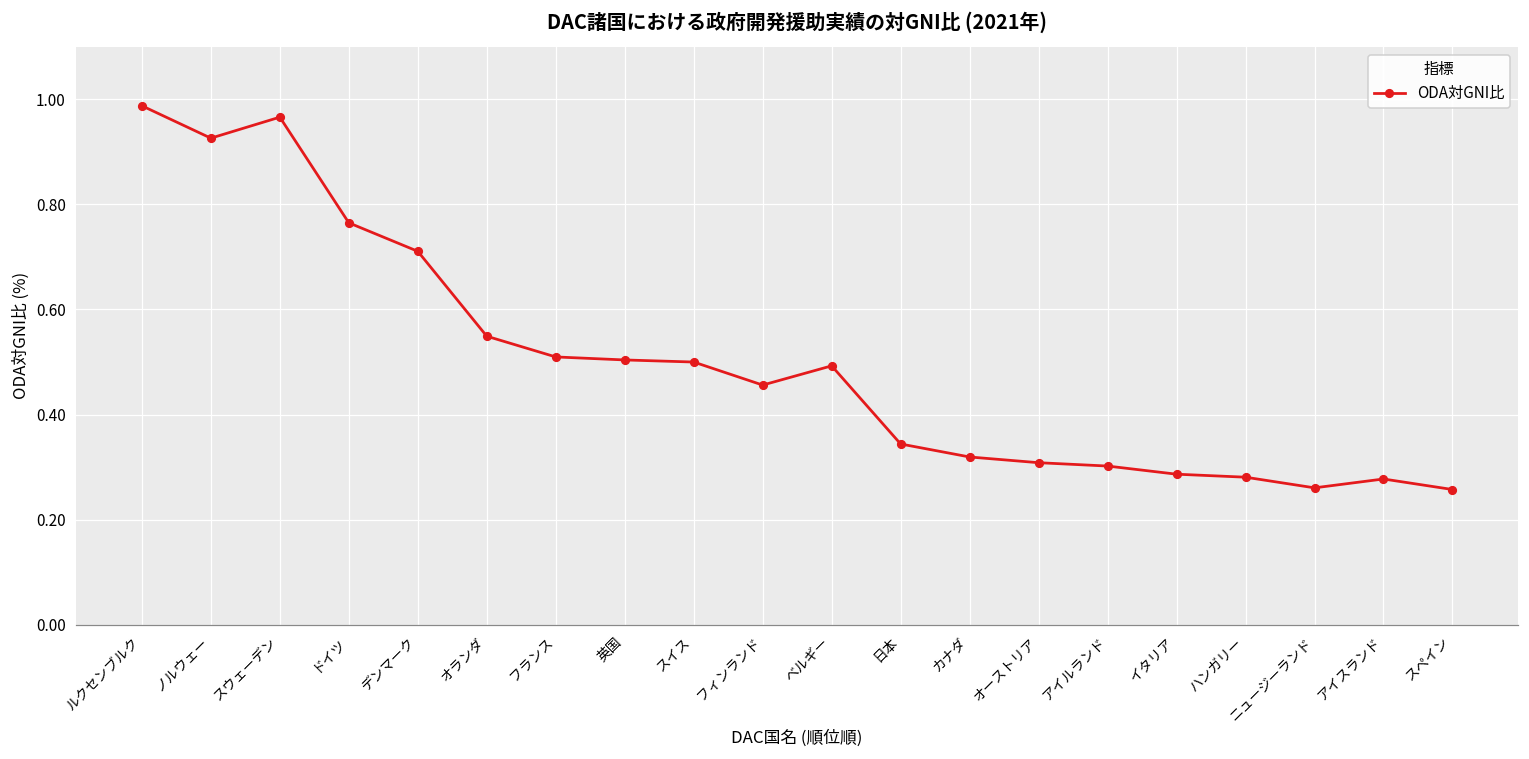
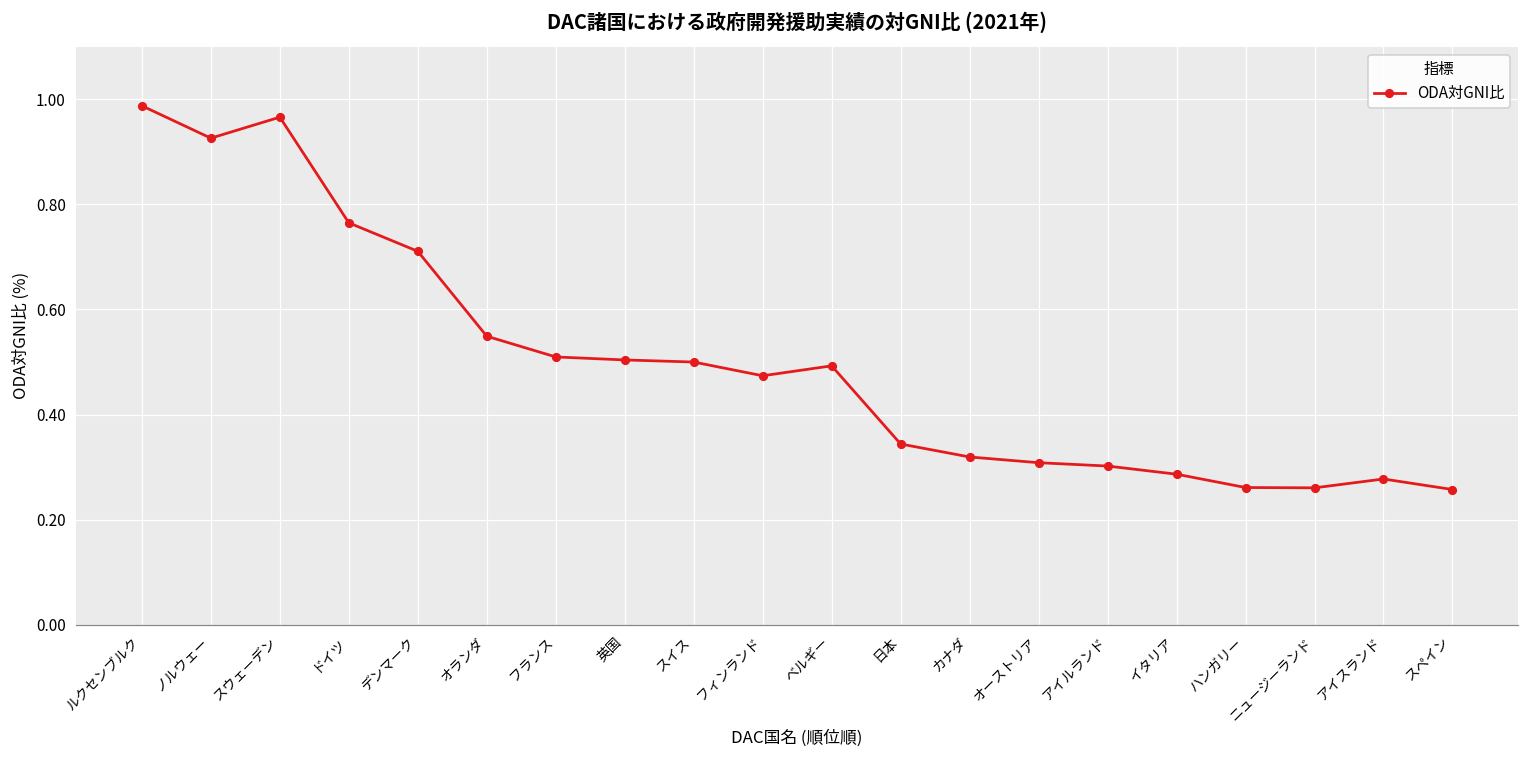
  {
    "ルクセンブルク": 0.99,
    "ノルウェー": 0.93,
    "スウェーデン": 0.97,
    "ドイツ": 0.76,
    "デンマーク": 0.71,
    "オランダ": 0.55,
    "フランス": 0.51,
    "英国": 0.50,
    "スイス": 0.50,
-   "フィンランド": 0.46,
+   "フィンランド": 0.47,
    "ベルギー": 0.49,
    "日本": 0.34,
    "カナダ": 0.32,
    "オーストリア": 0.31,
    "アイルランド": 0.30,
    "イタリア": 0.29,
-   "ハンガリー": 0.28,
+   "ハンガリー": 0.26,
    "ニュージーランド": 0.26,
    "アイスランド": 0.28,
    "スペイン": 0.26
  }
